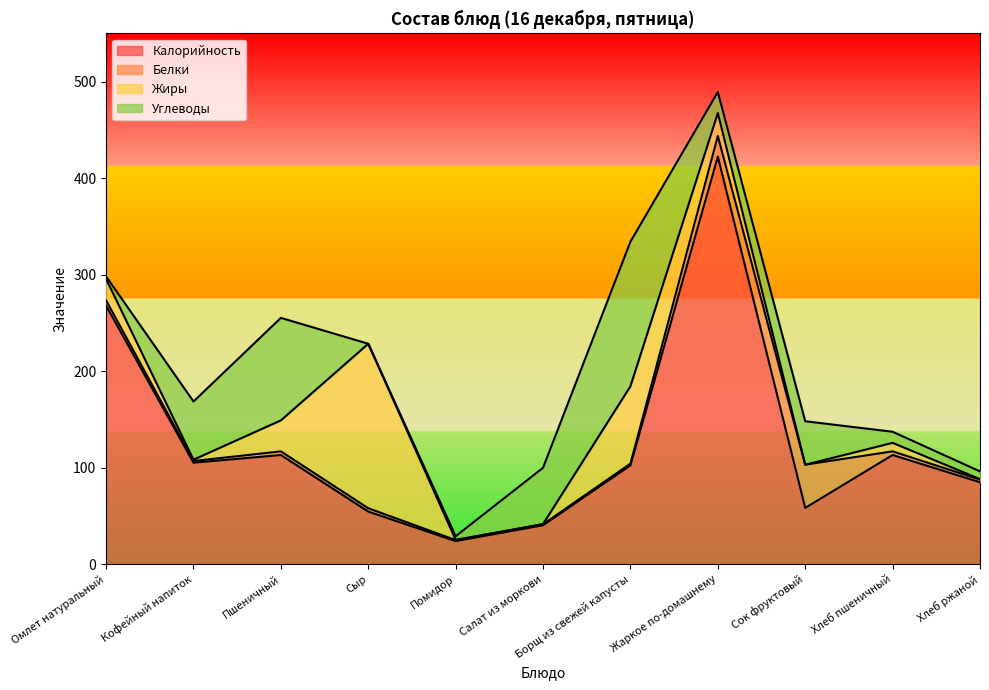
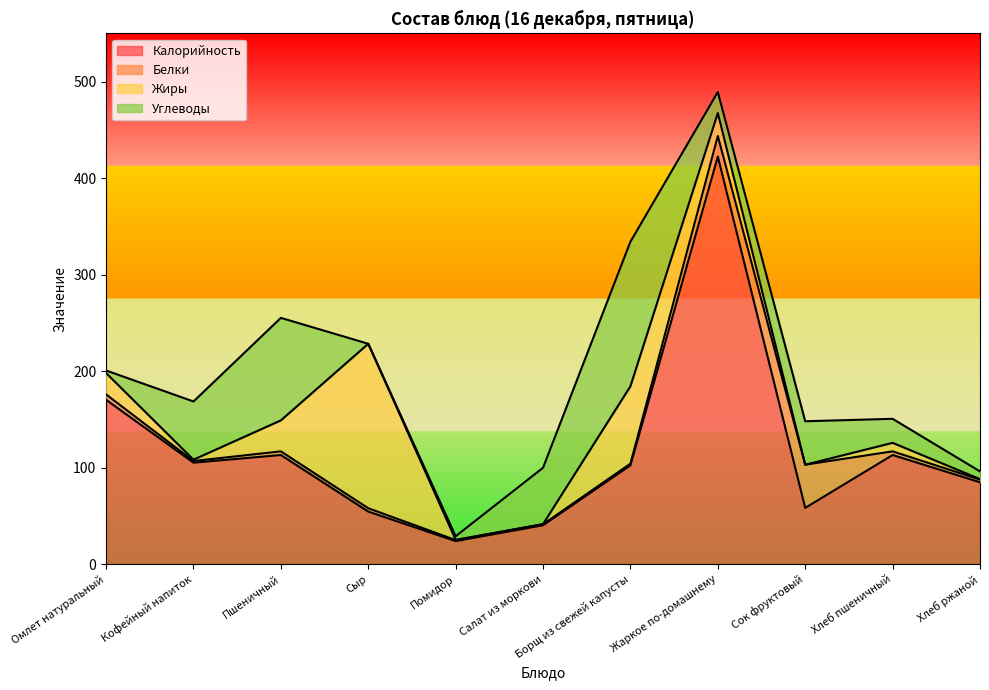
  {
    "Калорийность": {
-     "Омлет натуральный": 270,
+     "Омлет натуральный": 170,
      "Пшеничный": 110,
      "Сыр": 50,
      "Жаркое по-домашнему": 420,
      "Сок фруктовый": 60,
      "Хлеб пшеничный": 110,
      "Хлеб ржаной": 90
    },
    "Белки": {
      "Омлет натуральный": 10,
      "Пшеничный": 0,
      "Сыр": 0,
      "Жаркое по-домашнему": 20,
      "Хлеб пшеничный": 0
    },
    "Жиры": {
      "Омлет натуральный": 20,
      "Пшеничный": 30,
      "Борщ из свежей капусты": 80,
      "Жаркое по-домашнему": 20,
      "Хлеб пшеничный": 10
    },
    "Углеводы": {
      "Омлет натуральный": 0,
      "Кофейный напиток": 60,
      "Пшеничный": 110,
      "Помидор": 0,
      "Салат из моркови": 60,
      "Борщ из свежей капусты": 150,
      "Жаркое по-домашнему": 20,
      "Сок фруктовый": 50,
-     "Хлеб пшеничный": 10,
+     "Хлеб пшеничный": 20,
      "Хлеб ржаной": 10
    }
  }
